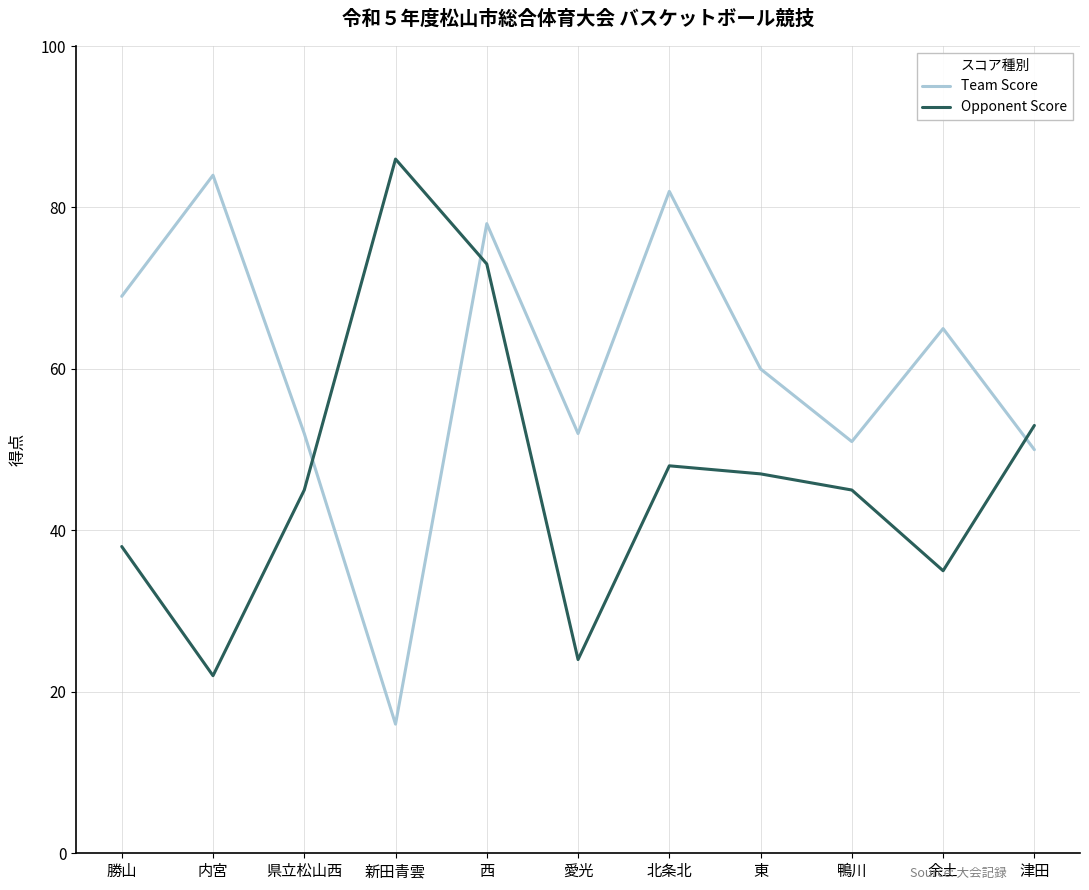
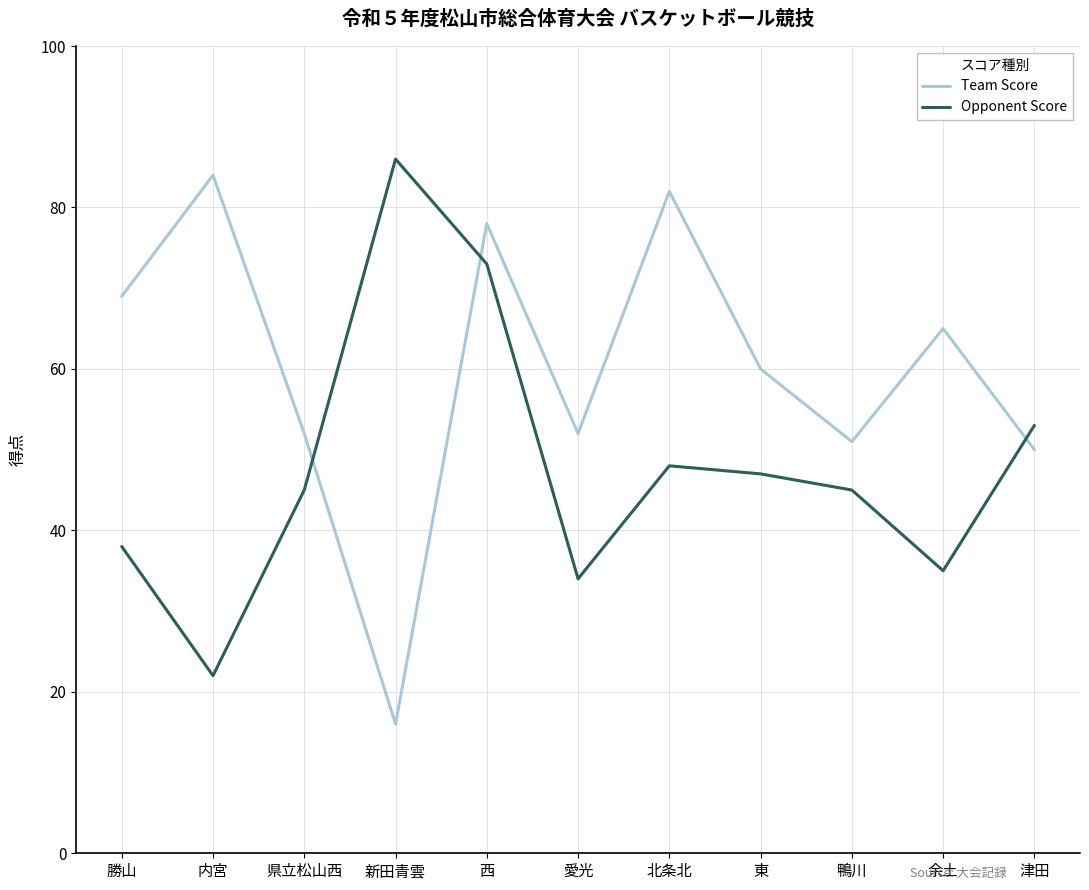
  {
    "Team Score": {
      "勝山": 69,
      "内宮": 84,
      "県立松山西": 52,
      "新田青雲": 16,
      "西": 78,
      "愛光": 52,
      "北条北": 82,
      "東": 60,
      "鴨川": 51,
      "余土": 65,
      "津田": 50
    },
    "Opponent Score": {
      "勝山": 38,
      "内宮": 22,
      "県立松山西": 45,
      "新田青雲": 86,
      "西": 73,
-     "愛光": 24,
+     "愛光": 34,
      "北条北": 48,
      "東": 47,
      "鴨川": 45,
      "余土": 35,
      "津田": 53
    }
  }
